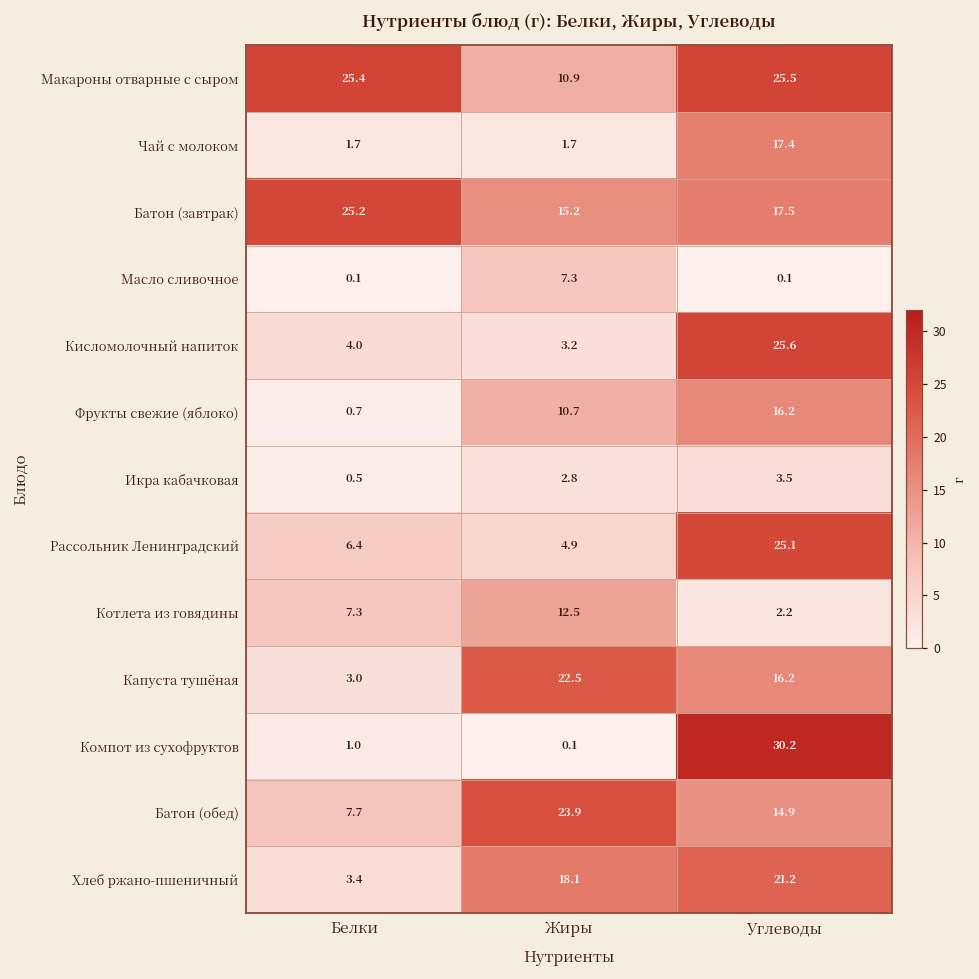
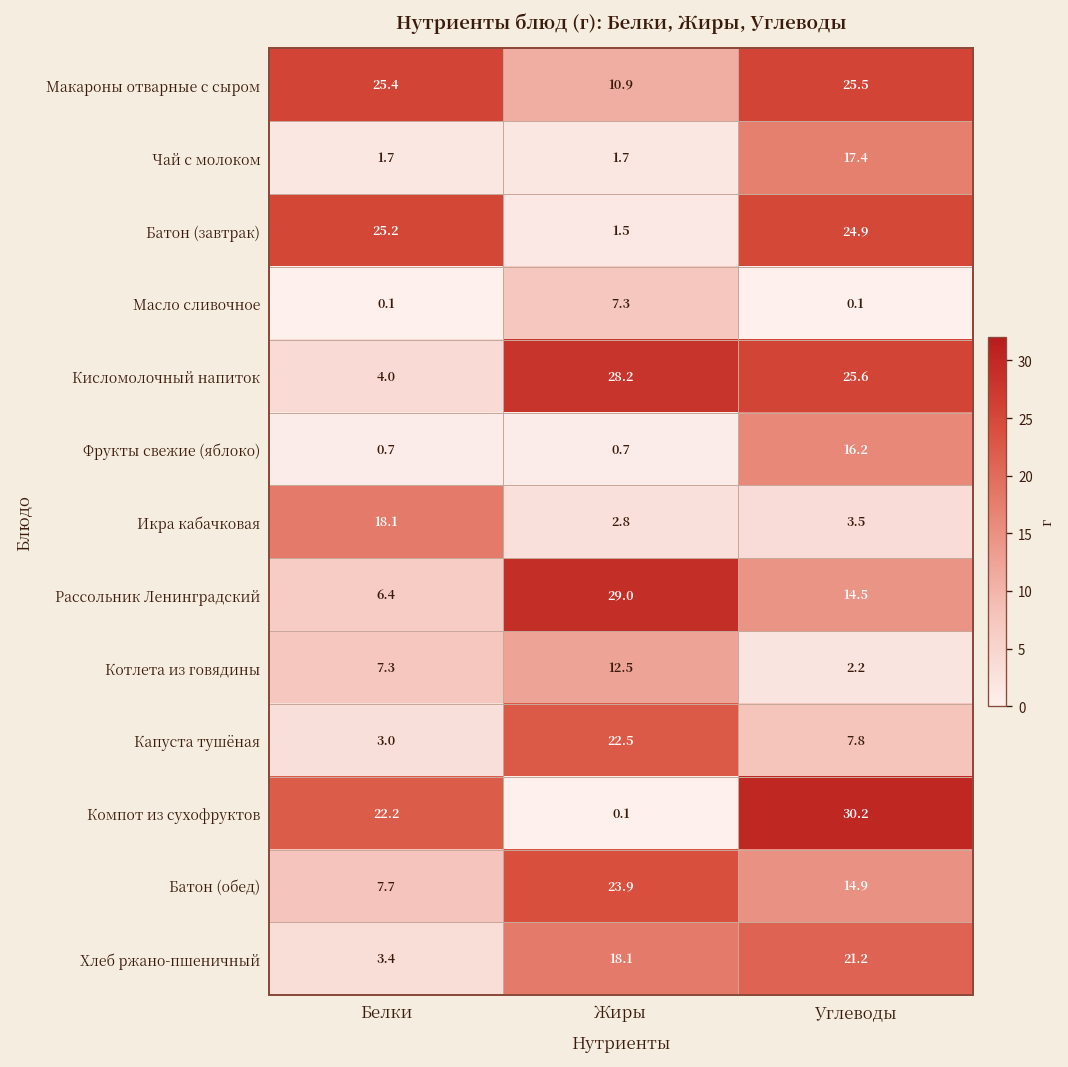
  {
    "Макароны отварные с сыром": {
      "Белки": 25.4,
      "Жиры": 10.9,
      "Углеводы": 25.5
    },
    "Чай с молоком": {
      "Белки": 1.7,
      "Жиры": 1.7,
      "Углеводы": 17.4
    },
    "Батон (завтрак)": {
      "Белки": 25.2,
-     "Жиры": 15.2,
-     "Углеводы": 17.5
+     "Жиры": 1.5,
+     "Углеводы": 24.9
    },
    "Масло сливочное": {
      "Белки": 0.1,
      "Жиры": 7.3,
      "Углеводы": 0.1
    },
    "Кисломолочный напиток": {
      "Белки": 4.0,
-     "Жиры": 3.2,
+     "Жиры": 28.2,
      "Углеводы": 25.6
    },
    "Фрукты свежие (яблоко)": {
      "Белки": 0.7,
-     "Жиры": 10.7,
+     "Жиры": 0.7,
      "Углеводы": 16.2
    },
    "Икра кабачковая": {
-     "Белки": 0.5,
+     "Белки": 18.1,
      "Жиры": 2.8,
      "Углеводы": 3.5
    },
    "Рассольник Ленинградский": {
      "Белки": 6.4,
-     "Жиры": 4.9,
-     "Углеводы": 25.1
+     "Жиры": 29.0,
+     "Углеводы": 14.5
    },
    "Котлета из говядины": {
      "Белки": 7.3,
      "Жиры": 12.5,
      "Углеводы": 2.2
    },
    "Капуста тушёная": {
      "Белки": 3.0,
      "Жиры": 22.5,
-     "Углеводы": 16.2
+     "Углеводы": 7.8
    },
    "Компот из сухофруктов": {
-     "Белки": 1.0,
+     "Белки": 22.2,
      "Жиры": 0.1,
      "Углеводы": 30.2
    },
    "Батон (обед)": {
      "Белки": 7.7,
      "Жиры": 23.9,
      "Углеводы": 14.9
    },
    "Хлеб ржано-пшеничный": {
      "Белки": 3.4,
      "Жиры": 18.1,
      "Углеводы": 21.2
    }
  }
